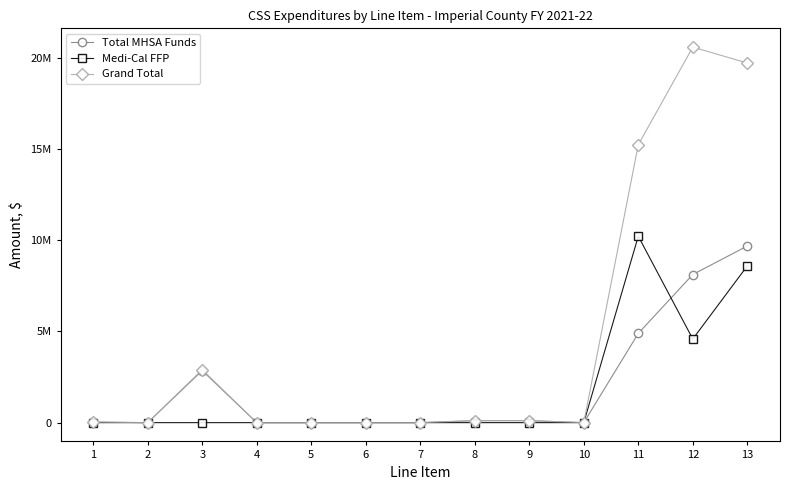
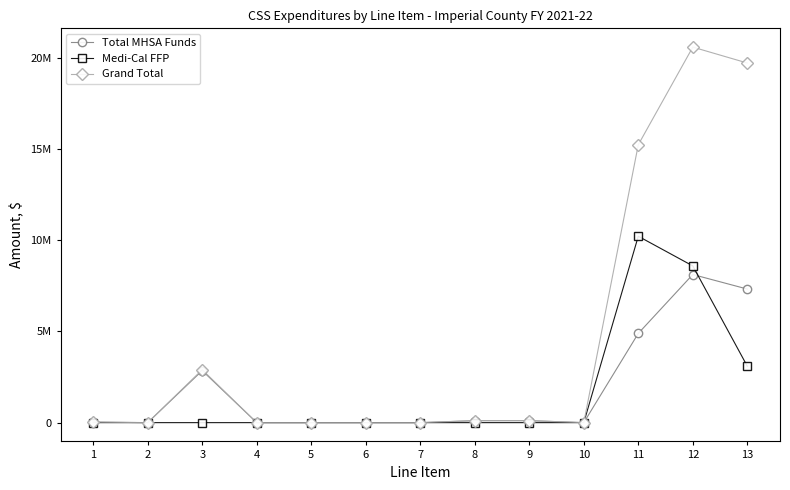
  {
    "Total MHSA Funds": {
      "11": 4900000,
      "12": 8100000,
-     "13": 9700000
+     "13": 7300000
    },
    "Medi-Cal FFP": {
      "3": 0,
      "11": 10200000,
-     "12": 4600000,
-     "13": 8600000
+     "12": 8600000,
+     "13": 3100000
    },
    "Grand Total": {
      "11": 15200000,
      "12": 20600000,
      "13": 19700000
    }
  }
